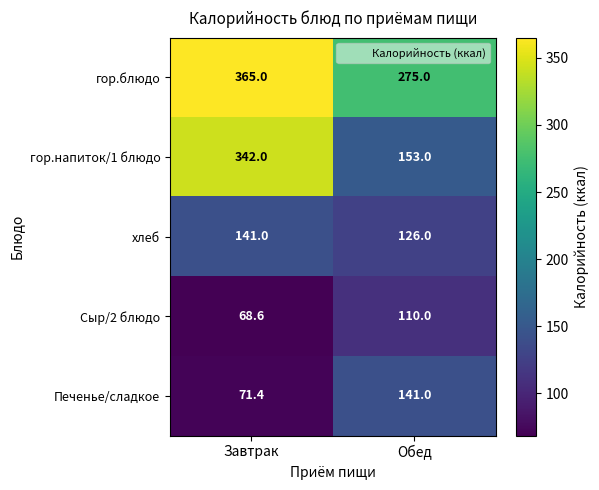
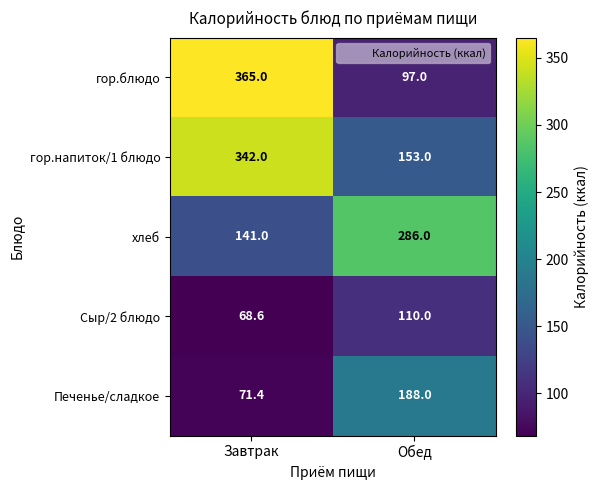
  {
    "гор.блюдо": {
      "Завтрак": 365.0,
-     "Обед": 275.0
+     "Обед": 97.0
    },
    "гор.напиток/1 блюдо": {
      "Завтрак": 342.0,
      "Обед": 153.0
    },
    "хлеб": {
      "Завтрак": 141.0,
-     "Обед": 126.0
+     "Обед": 286.0
    },
    "Сыр/2 блюдо": {
      "Завтрак": 68.6,
      "Обед": 110.0
    },
    "Печенье/сладкое": {
      "Завтрак": 71.4,
-     "Обед": 141.0
+     "Обед": 188.0
    }
  }
